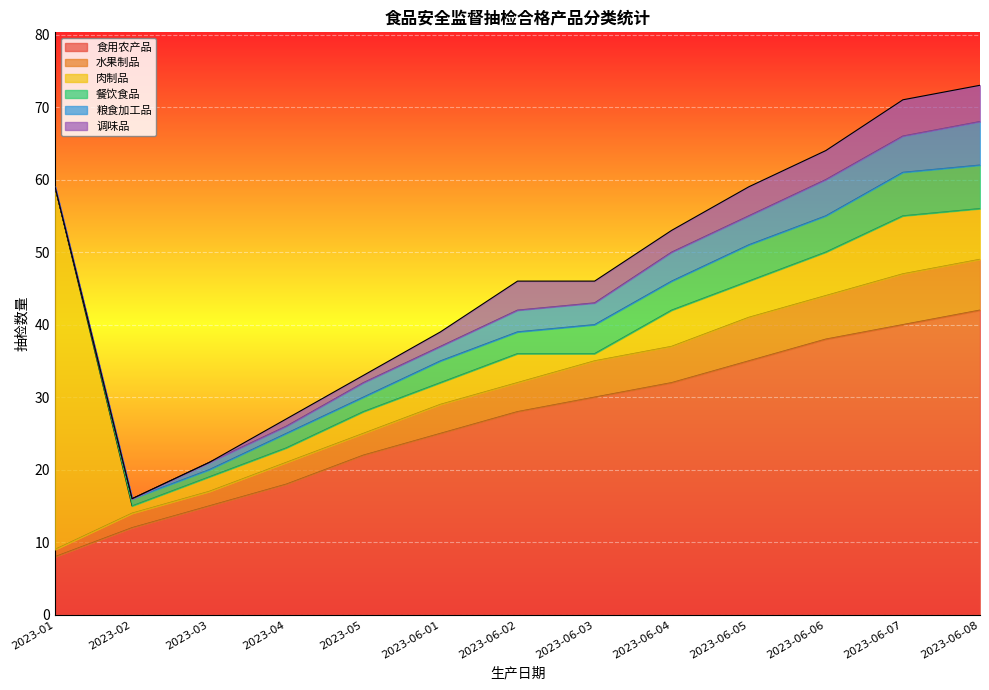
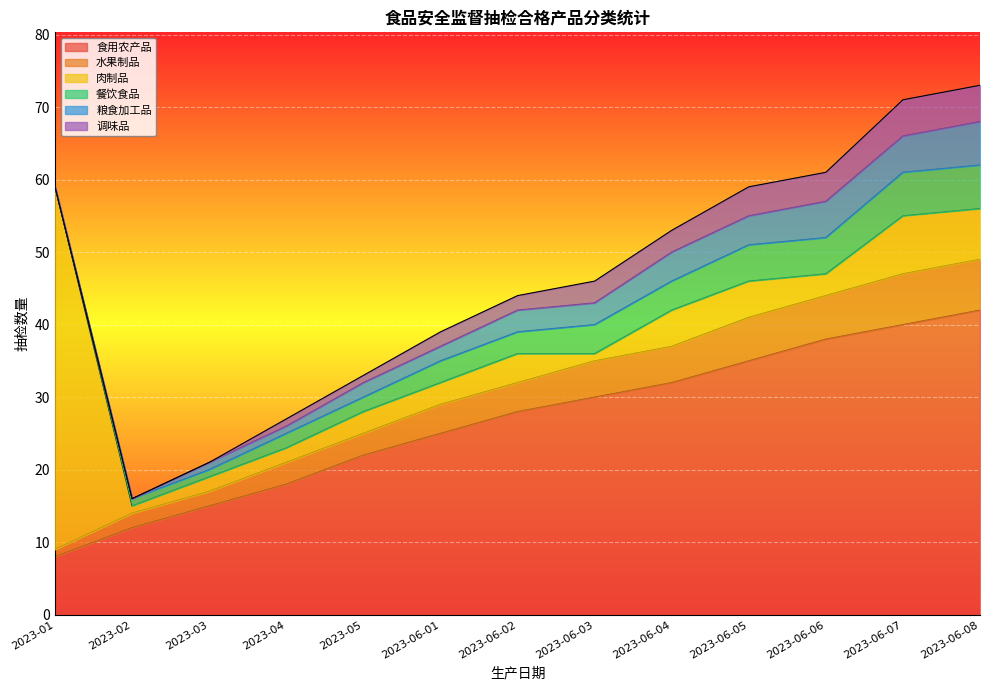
  {
    "肉制品": {
      "2023-02": 1,
      "2023-03": 2,
      "2023-04": 2,
      "2023-05": 3,
      "2023-06-01": 3,
      "2023-06-02": 4,
      "2023-06-03": 1,
      "2023-06-04": 5,
      "2023-06-05": 5,
-     "2023-06-06": 6,
+     "2023-06-06": 3,
      "2023-06-07": 8,
      "2023-06-08": 7
    },
    "餐饮食品": {
      "2023-03": 1,
      "2023-04": 2,
      "2023-05": 2,
      "2023-06-01": 3,
      "2023-06-02": 3,
      "2023-06-03": 4,
      "2023-06-04": 4,
      "2023-06-05": 5,
      "2023-06-06": 5,
      "2023-06-07": 6,
      "2023-06-08": 6
    },
    "粮食加工品": {
      "2023-04": 1,
      "2023-05": 2,
      "2023-06-01": 2,
      "2023-06-02": 3,
      "2023-06-03": 3,
      "2023-06-04": 4,
      "2023-06-05": 4,
      "2023-06-06": 5,
      "2023-06-07": 5,
      "2023-06-08": 6
    },
    "调味品": {
      "2023-04": 1,
      "2023-05": 1,
      "2023-06-01": 2,
-     "2023-06-02": 4,
+     "2023-06-02": 2,
      "2023-06-03": 3,
      "2023-06-04": 3,
      "2023-06-05": 4,
      "2023-06-06": 4,
      "2023-06-07": 5,
      "2023-06-08": 5
    }
  }
